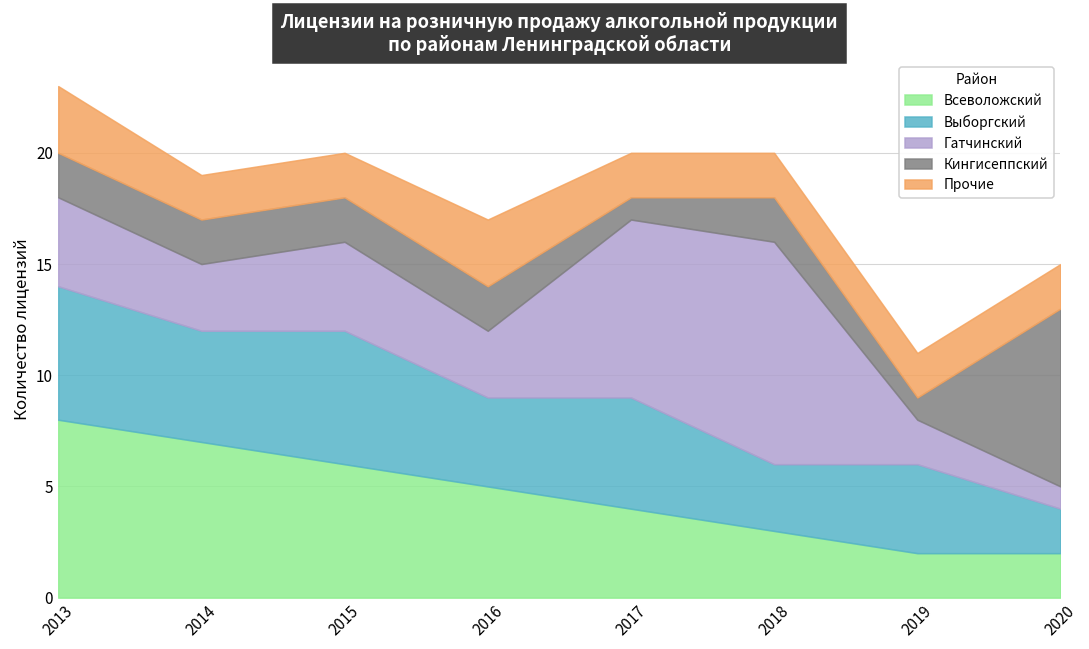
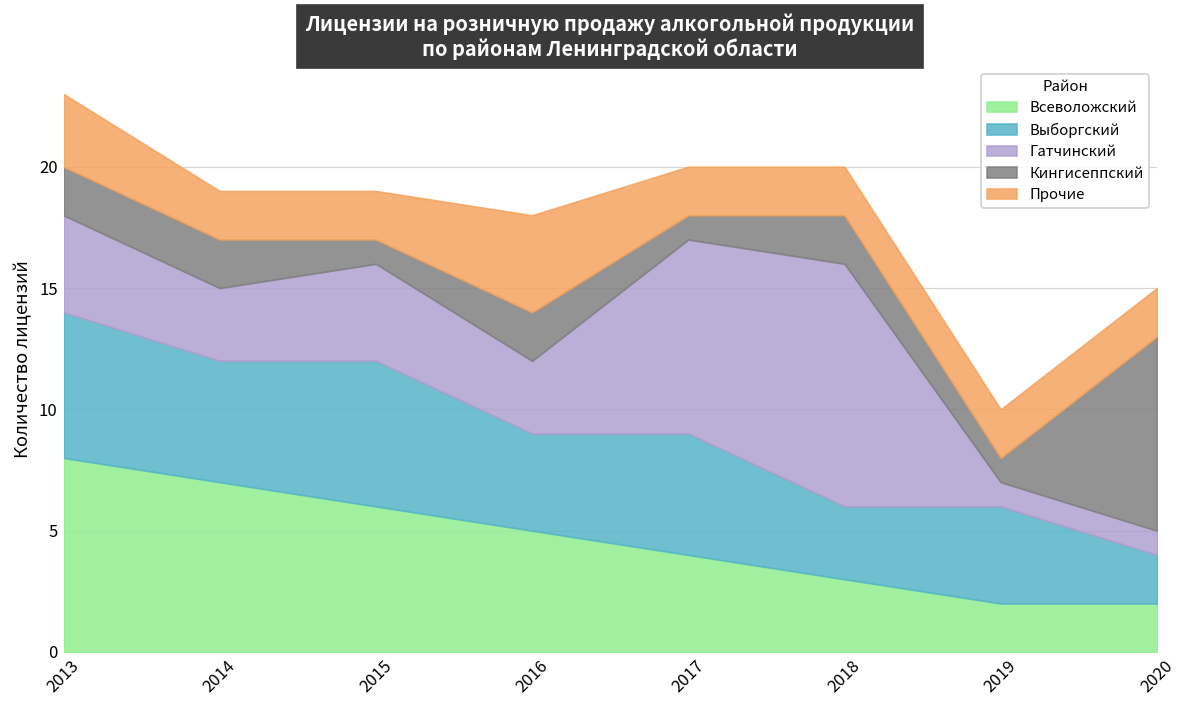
  {
    "Всеволожский": {
      "2013": 8,
      "2014": 7,
      "2015": 6,
      "2016": 5,
      "2017": 4,
      "2018": 3,
      "2019": 2,
      "2020": 2
    },
    "Выборгский": {
      "2013": 6,
      "2014": 5,
      "2015": 6,
      "2016": 4,
      "2017": 5,
      "2018": 3,
      "2019": 4,
      "2020": 2
    },
    "Гатчинский": {
      "2013": 4,
      "2014": 3,
      "2015": 4,
      "2016": 3,
      "2017": 8,
      "2018": 10,
-     "2019": 2,
+     "2019": 1,
      "2020": 1
    },
    "Кингисеппский": {
      "2013": 2,
      "2014": 2,
-     "2015": 2,
+     "2015": 1,
      "2016": 2,
      "2017": 1,
      "2018": 2,
      "2019": 1,
      "2020": 8
    },
    "Прочие": {
      "2013": 3,
      "2014": 2,
      "2015": 2,
-     "2016": 3,
+     "2016": 4,
      "2017": 2,
      "2018": 2,
      "2019": 2,
      "2020": 2
    }
  }
